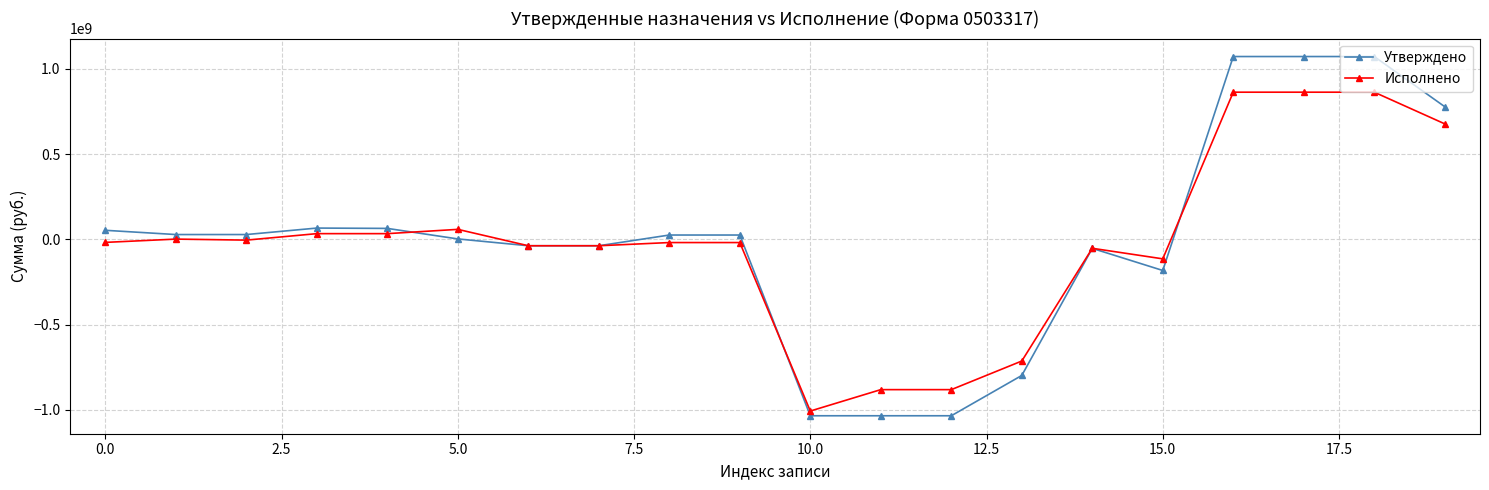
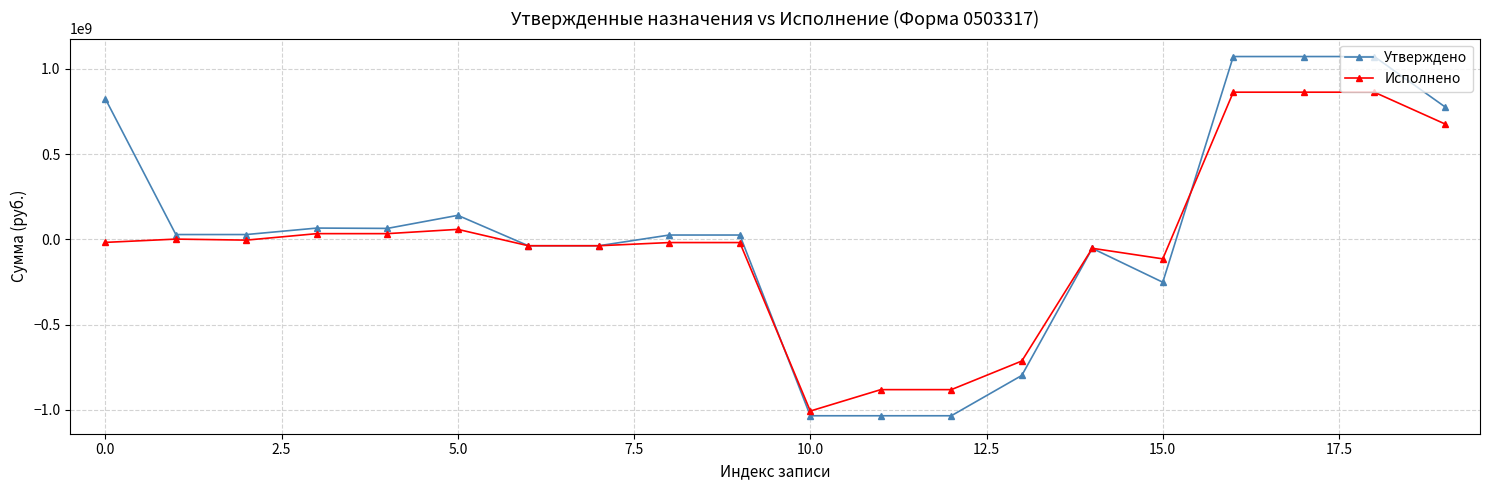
  {
    "Утверждено": {
-     "0.0": 50000000,
-     "5.0": 0,
+     "0.0": 820000000,
+     "5.0": 140000000,
      "10.0": -1040000000,
-     "15.0": -180000000
+     "15.0": -250000000
    },
    "Исполнено": {
      "0.0": -20000000,
      "5.0": 60000000,
      "10.0": -1010000000,
      "15.0": -110000000
    }
  }
